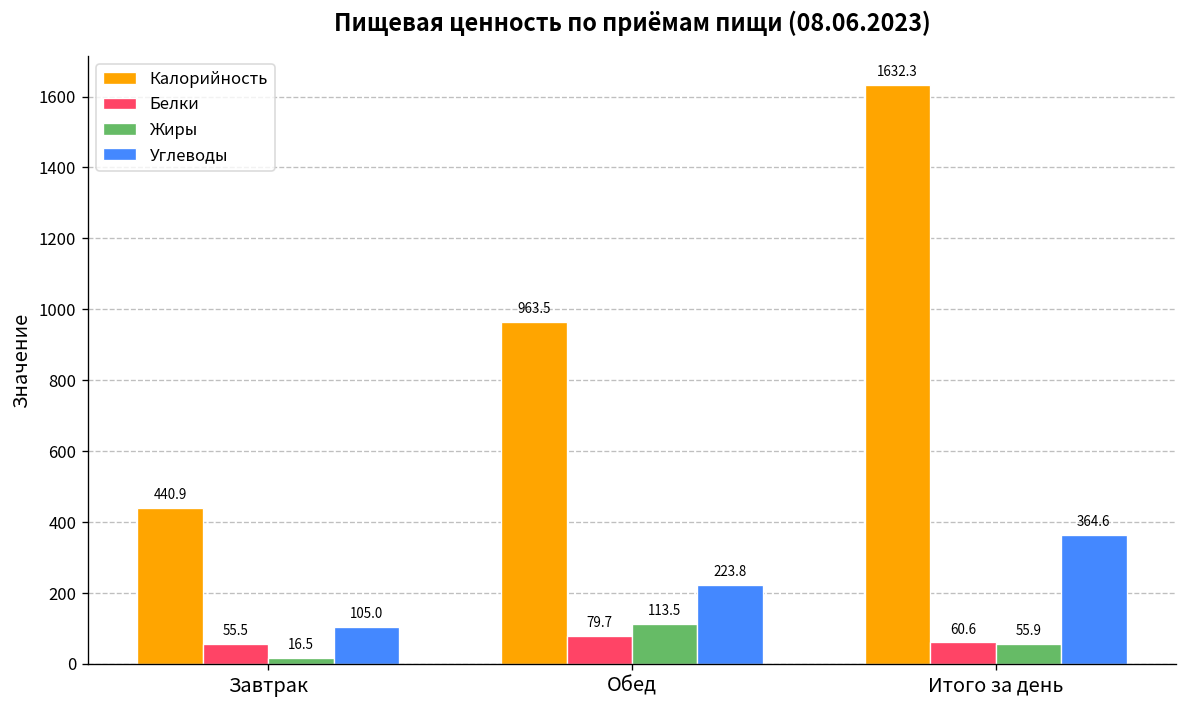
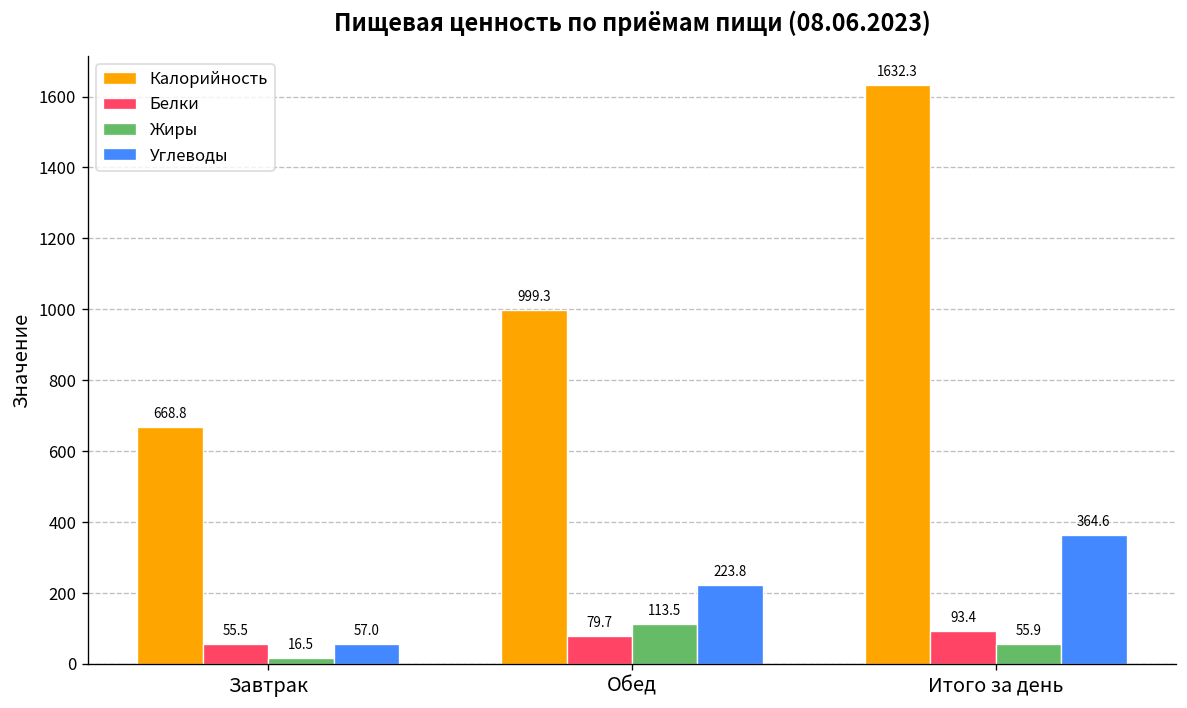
  {
    "Калорийность": {
-     "Завтрак": 440.9,
-     "Обед": 963.5,
+     "Завтрак": 668.8,
+     "Обед": 999.3,
      "Итого за день": 1632.3
    },
    "Белки": {
      "Завтрак": 55.5,
      "Обед": 79.7,
-     "Итого за день": 60.6
+     "Итого за день": 93.4
    },
    "Жиры": {
      "Завтрак": 16.5,
      "Обед": 113.5,
      "Итого за день": 55.9
    },
    "Углеводы": {
-     "Завтрак": 105.0,
+     "Завтрак": 57.0,
      "Обед": 223.8,
      "Итого за день": 364.6
    }
  }
